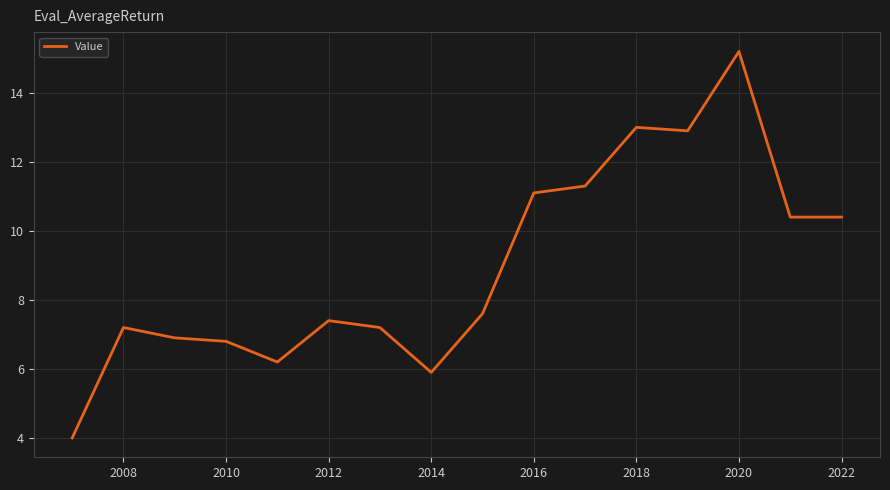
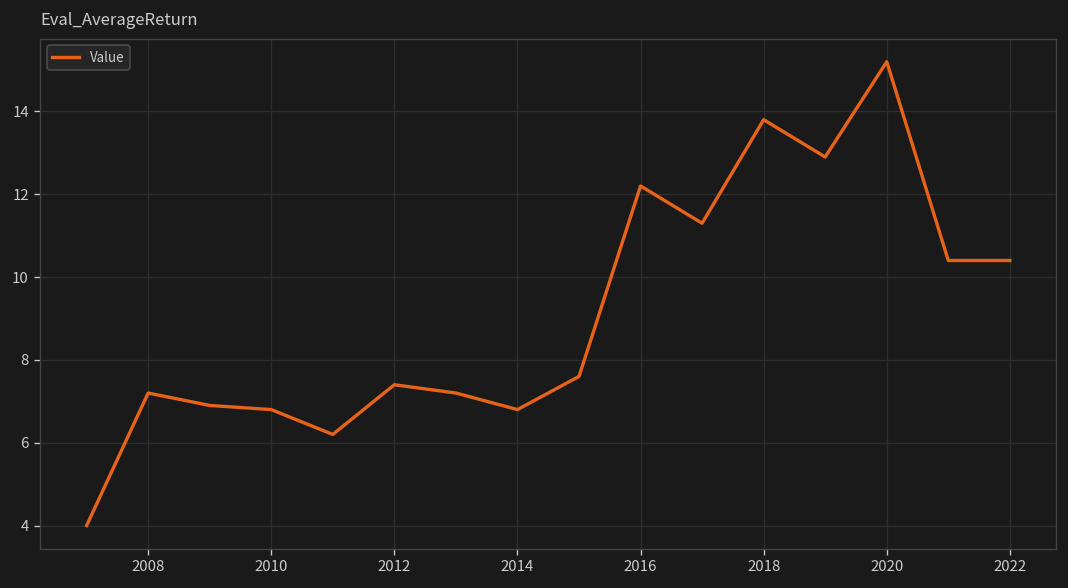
  {
    "2008": 7.2,
    "2010": 6.8,
    "2012": 7.4,
-   "2014": 5.9,
-   "2016": 11.1,
-   "2018": 13.0,
+   "2014": 6.8,
+   "2016": 12.2,
+   "2018": 13.8,
    "2020": 15.2,
    "2022": 10.4
  }
